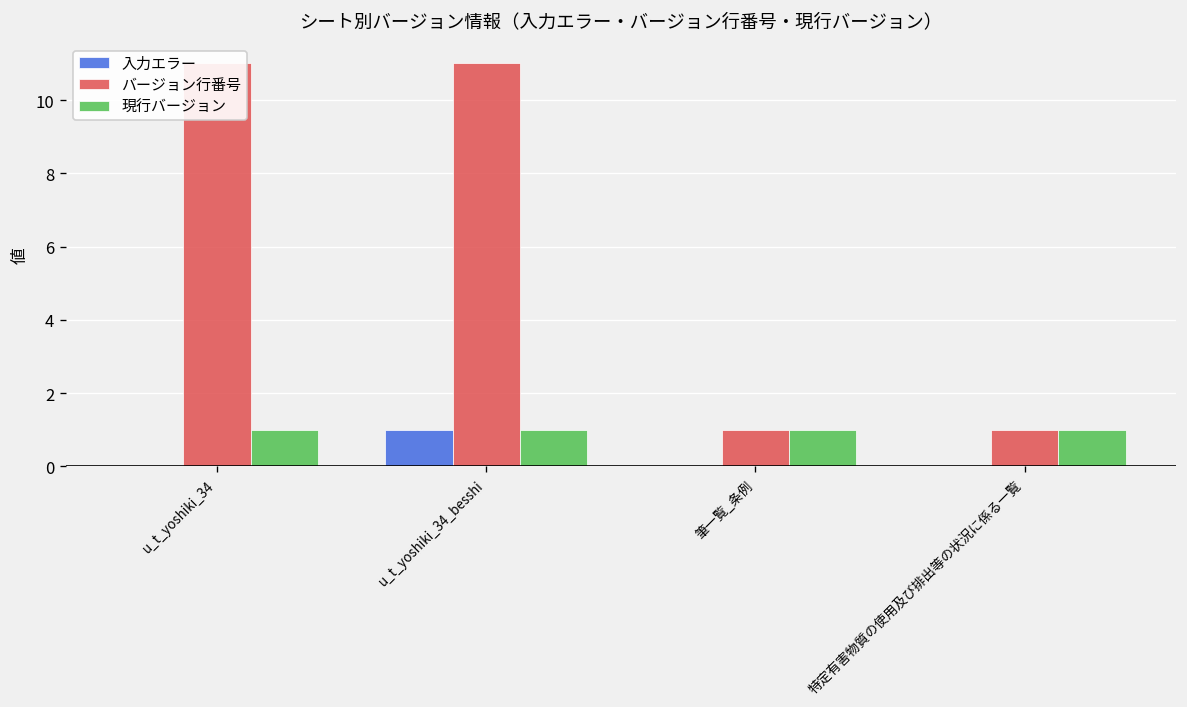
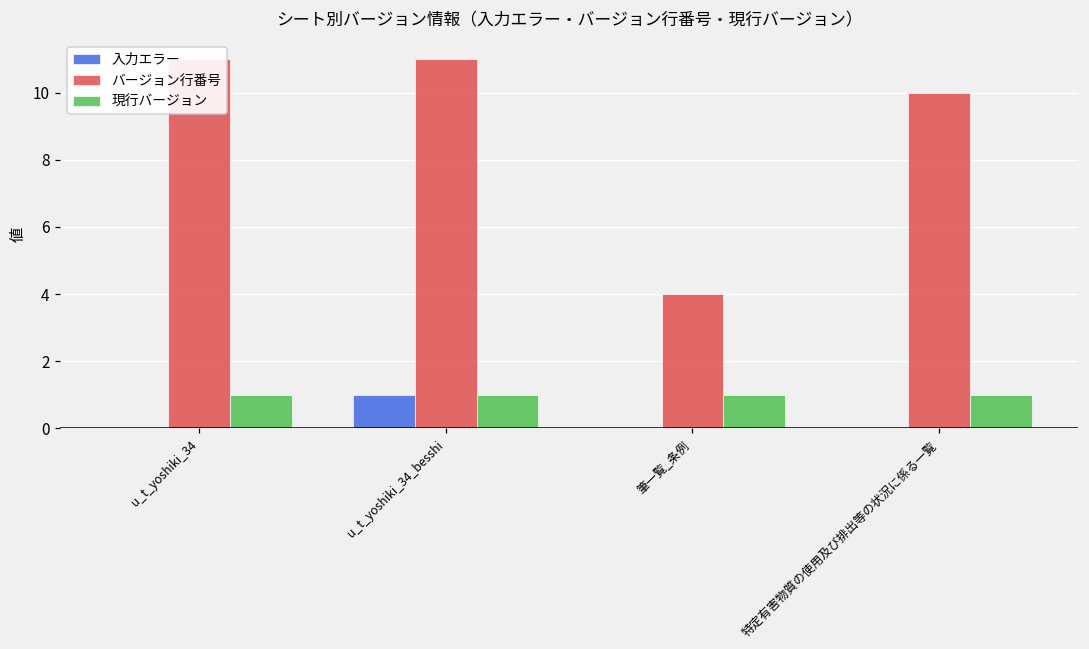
  {
    "入力エラー": {
      "u_t_yoshiki_34": 0,
      "u_t_yoshiki_34_besshi": 1,
      "筆一覧_条例": 0,
      "特定有害物質の使用及び排出等の状況に係る一覧": 0
    },
    "バージョン行番号": {
      "u_t_yoshiki_34_besshi": 11,
-     "筆一覧_条例": 1,
-     "特定有害物質の使用及び排出等の状況に係る一覧": 1
+     "筆一覧_条例": 4,
+     "特定有害物質の使用及び排出等の状況に係る一覧": 10
    },
    "現行バージョン": {
      "u_t_yoshiki_34": 1,
      "u_t_yoshiki_34_besshi": 1,
      "筆一覧_条例": 1,
      "特定有害物質の使用及び排出等の状況に係る一覧": 1
    }
  }
